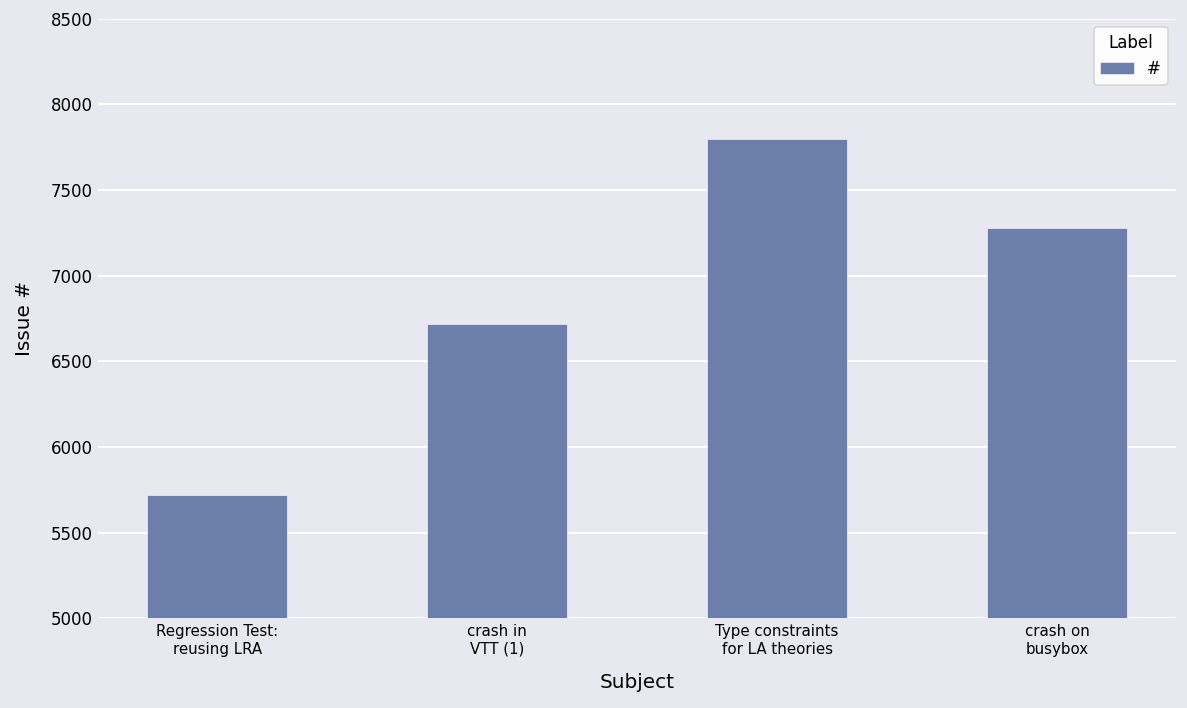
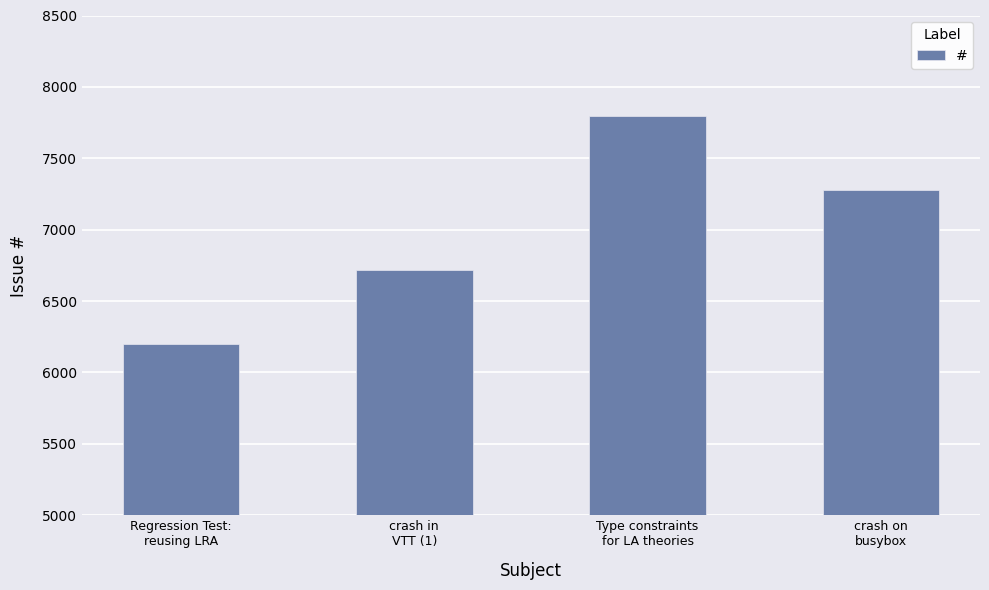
  {
-   "Regression Test: reusing LRA": 5720,
+   "Regression Test: reusing LRA": 6200,
    "crash in VTT (1)": 6720,
    "Type constraints for LA theories": 7800,
    "crash on busybox": 7280
  }
